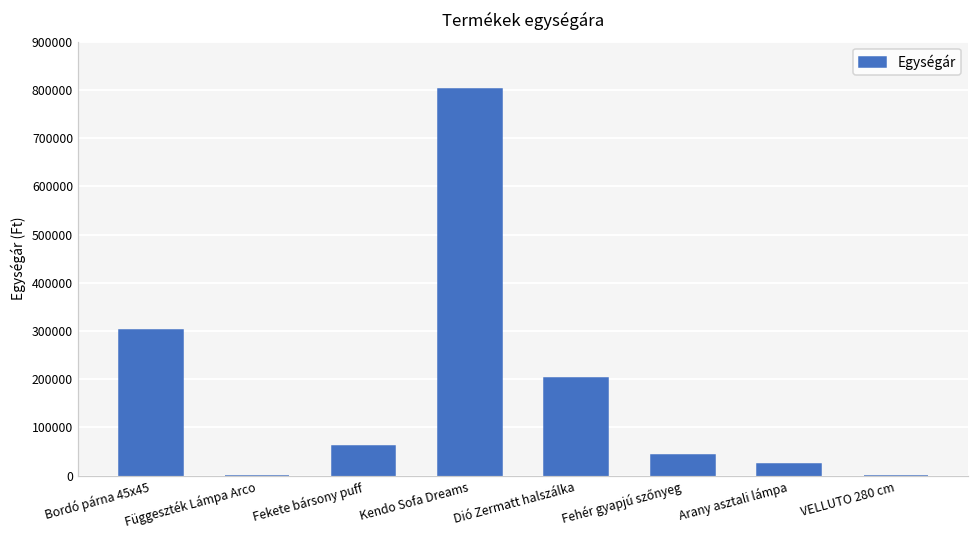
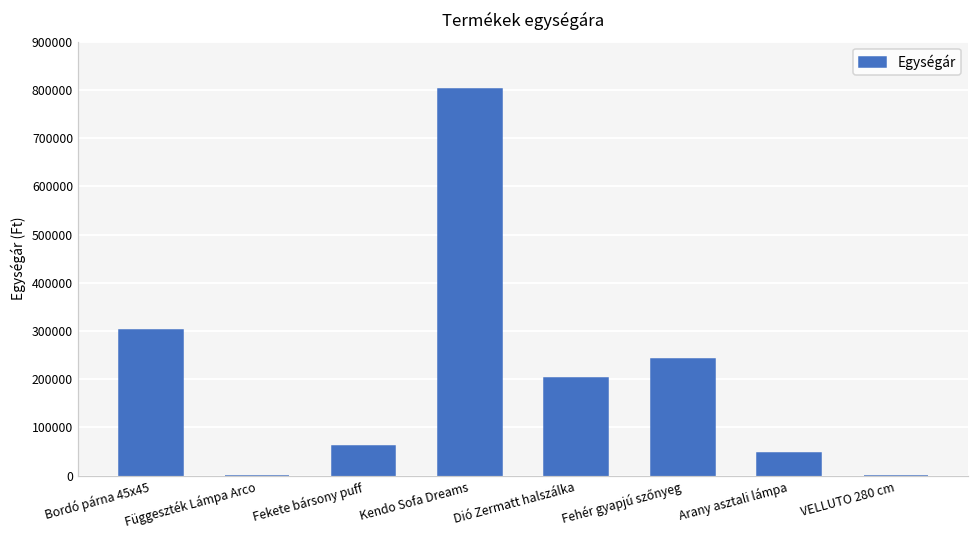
  {
    "Bordó párna 45x45": 300000,
    "Függeszték Lámpa Arco": 0,
    "Fekete bársony puff": 60000,
    "Kendo Sofa Dreams": 800000,
    "Dió Zermatt halszálka": 200000,
-   "Fehér gyapjú szőnyeg": 40000,
-   "Arany asztali lámpa": 20000,
+   "Fehér gyapjú szőnyeg": 240000,
+   "Arany asztali lámpa": 50000,
    "VELLUTO 280 cm": 0
  }
